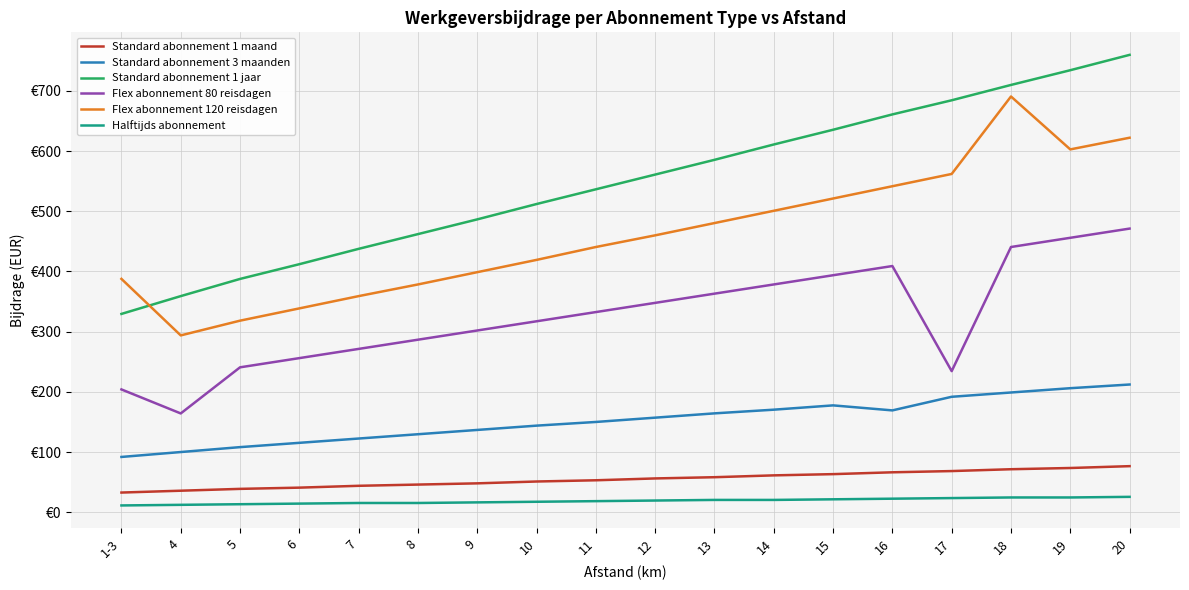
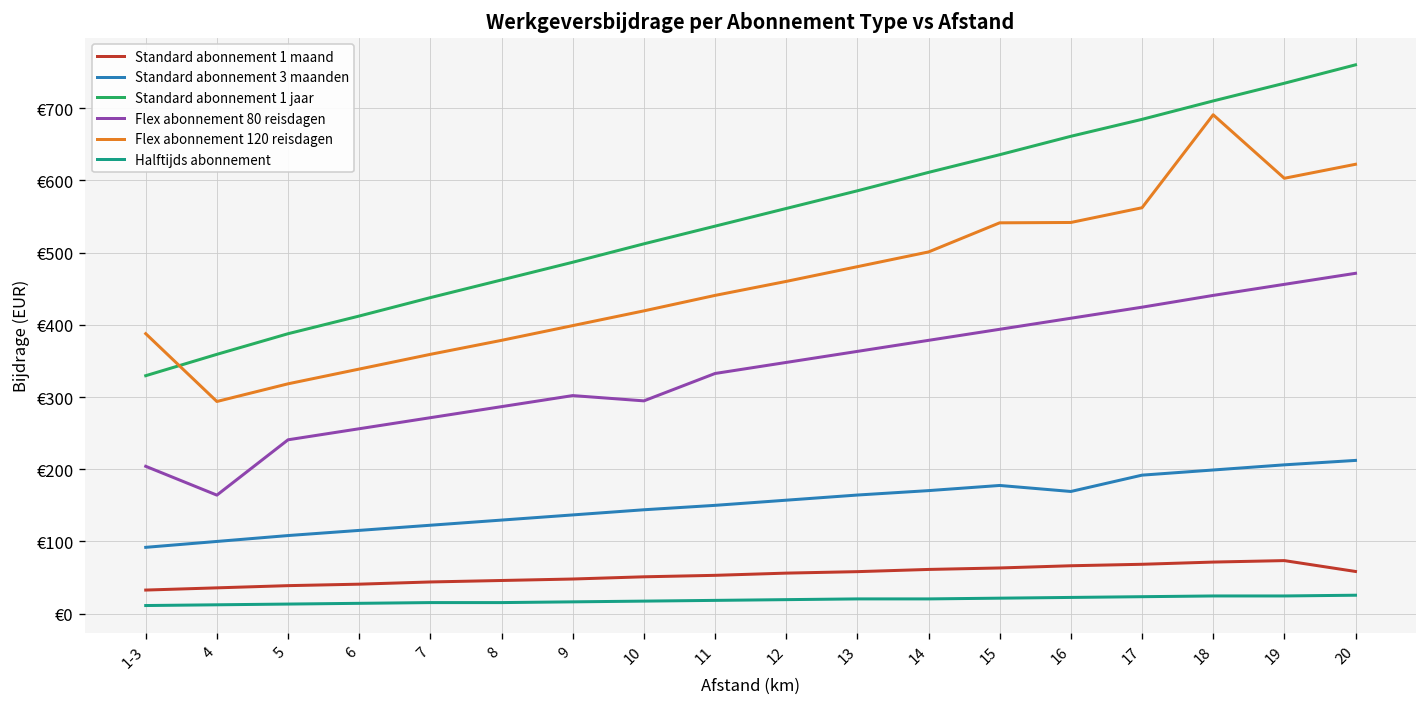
  {
    "Standard abonnement 1 maand": {
      "1-3": "€30",
      "4": "€40",
      "5": "€40",
      "6": "€40",
      "7": "€40",
      "8": "€50",
      "9": "€50",
      "10": "€50",
      "11": "€50",
      "12": "€60",
      "13": "€60",
      "14": "€60",
      "15": "€60",
      "16": "€70",
      "17": "€70",
      "18": "€70",
      "19": "€70",
-     "20": "€80"
+     "20": "€60"
    },
    "Standard abonnement 3 maanden": {
      "1-3": "€90",
      "4": "€100",
      "5": "€110",
      "6": "€120",
      "7": "€120",
      "8": "€130",
      "9": "€140",
      "10": "€140",
      "11": "€150",
      "12": "€160",
      "13": "€160",
      "14": "€170",
      "15": "€180",
      "16": "€170",
      "17": "€190",
      "18": "€200",
      "19": "€210",
      "20": "€210"
    },
    "Flex abonnement 80 reisdagen": {
      "1-3": "€200",
      "4": "€160",
      "5": "€240",
      "6": "€260",
      "7": "€270",
      "8": "€290",
      "9": "€300",
-     "10": "€320",
+     "10": "€290",
      "11": "€330",
      "12": "€350",
      "13": "€360",
      "14": "€380",
      "15": "€390",
      "16": "€410",
-     "17": "€230",
+     "17": "€420",
      "18": "€440",
      "19": "€460",
      "20": "€470"
    },
    "Flex abonnement 120 reisdagen": {
      "1-3": "€390",
      "4": "€290",
      "5": "€320",
      "6": "€340",
      "7": "€360",
      "8": "€380",
      "9": "€400",
      "10": "€420",
      "11": "€440",
      "12": "€460",
      "13": "€480",
      "14": "€500",
-     "15": "€520",
+     "15": "€540",
      "16": "€540",
      "17": "€560",
      "18": "€690",
      "19": "€600",
      "20": "€620"
    }
  }
